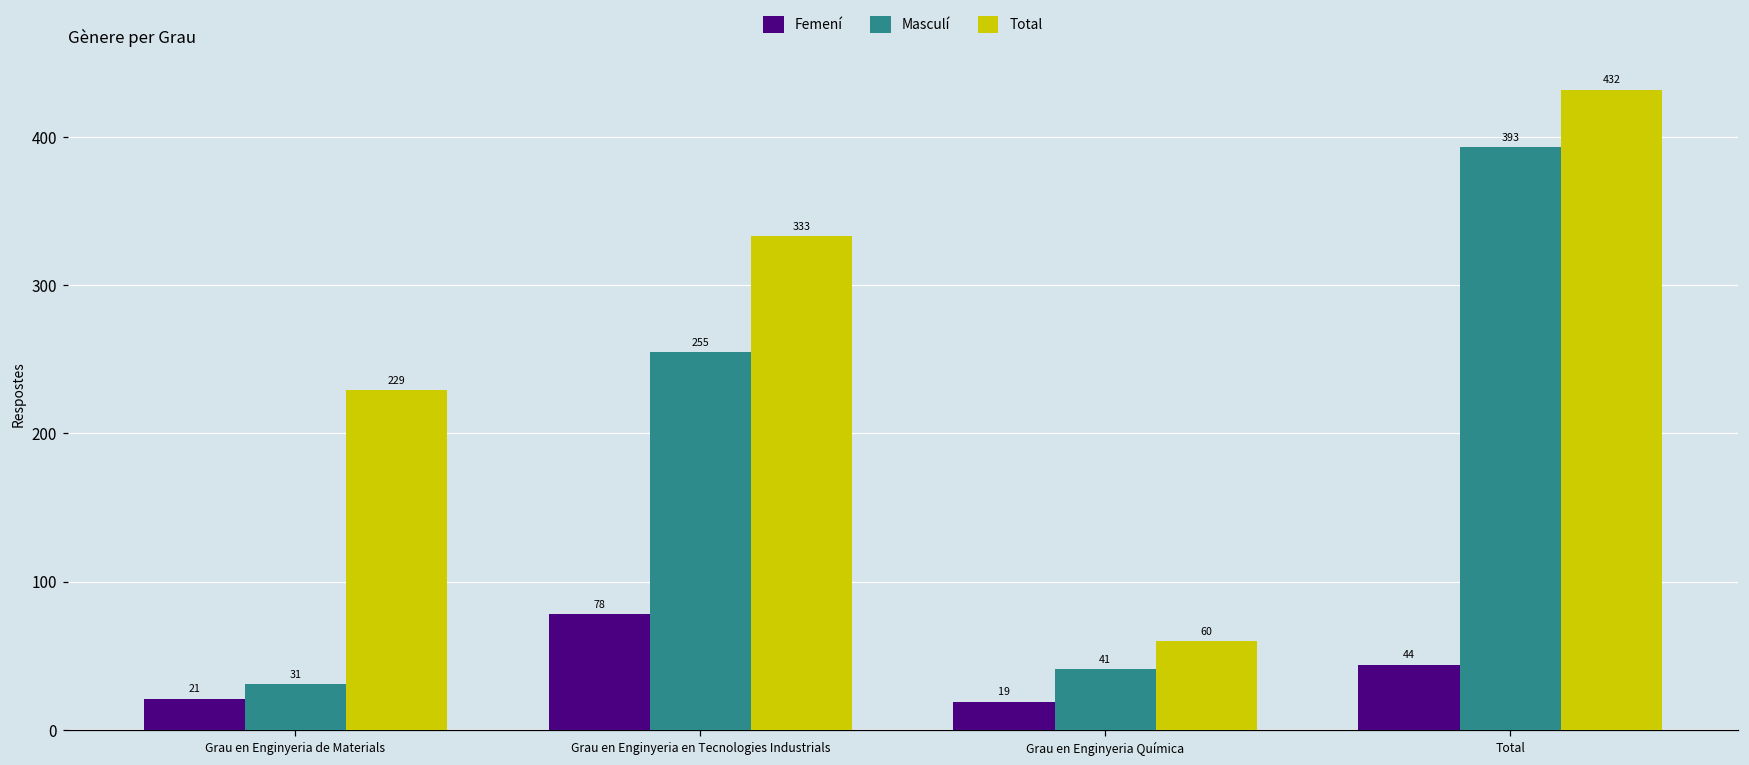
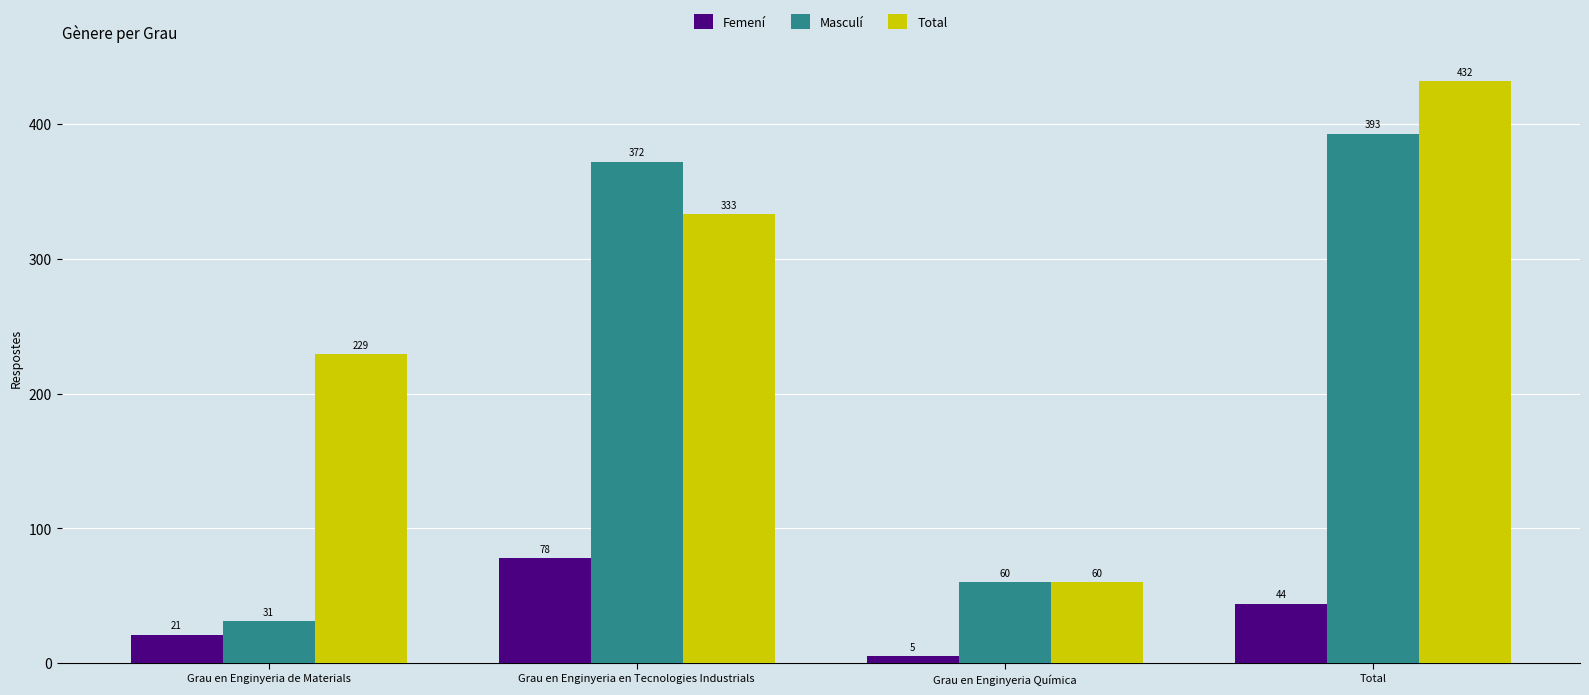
  {
    "Femení": {
      "Grau en Enginyeria de Materials": 21,
      "Grau en Enginyeria en Tecnologies Industrials": 78,
-     "Grau en Enginyeria Química": 19,
+     "Grau en Enginyeria Química": 5,
      "Total": 44
    },
    "Masculí": {
      "Grau en Enginyeria de Materials": 31,
-     "Grau en Enginyeria en Tecnologies Industrials": 255,
-     "Grau en Enginyeria Química": 41,
+     "Grau en Enginyeria en Tecnologies Industrials": 372,
+     "Grau en Enginyeria Química": 60,
      "Total": 393
    },
    "Total": {
      "Grau en Enginyeria de Materials": 229,
      "Grau en Enginyeria en Tecnologies Industrials": 333,
      "Grau en Enginyeria Química": 60,
      "Total": 432
    }
  }
